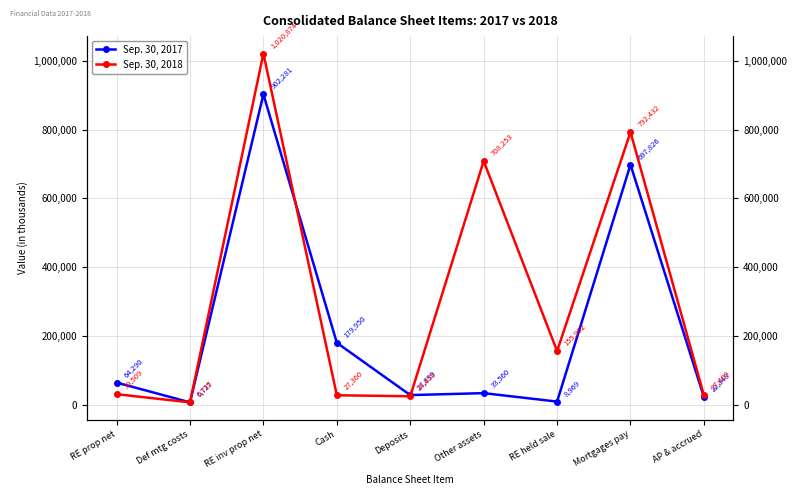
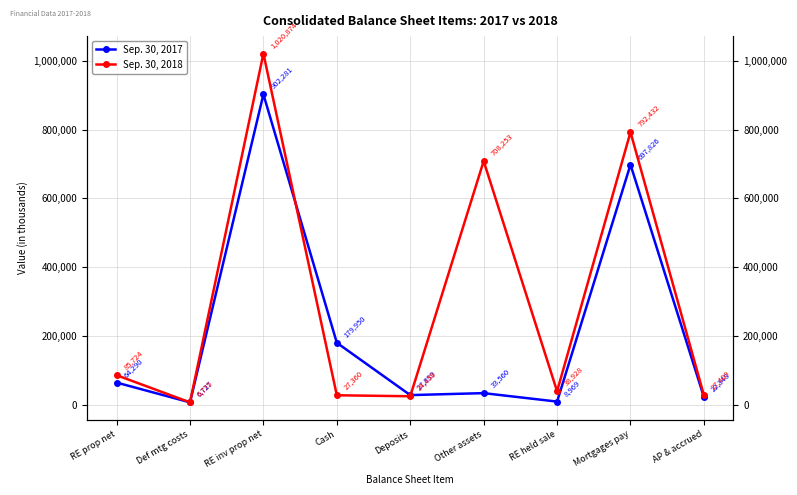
  {
    "Sep. 30, 2017": {
      "RE inv prop net": "902,281",
      "Cash": "179,950",
      "Other assets": "33,560",
      "RE held sale": "8,969",
      "Mortgages pay": "697,826"
    },
    "Sep. 30, 2018": {
-     "RE prop net": "30,509",
+     "RE prop net": "85,724",
      "RE inv prop net": "1,020,874",
      "Cash": "27,360",
      "Other assets": "708,253",
-     "RE held sale": "155,962",
+     "RE held sale": "38,928",
      "Mortgages pay": "792,432"
    }
  }
